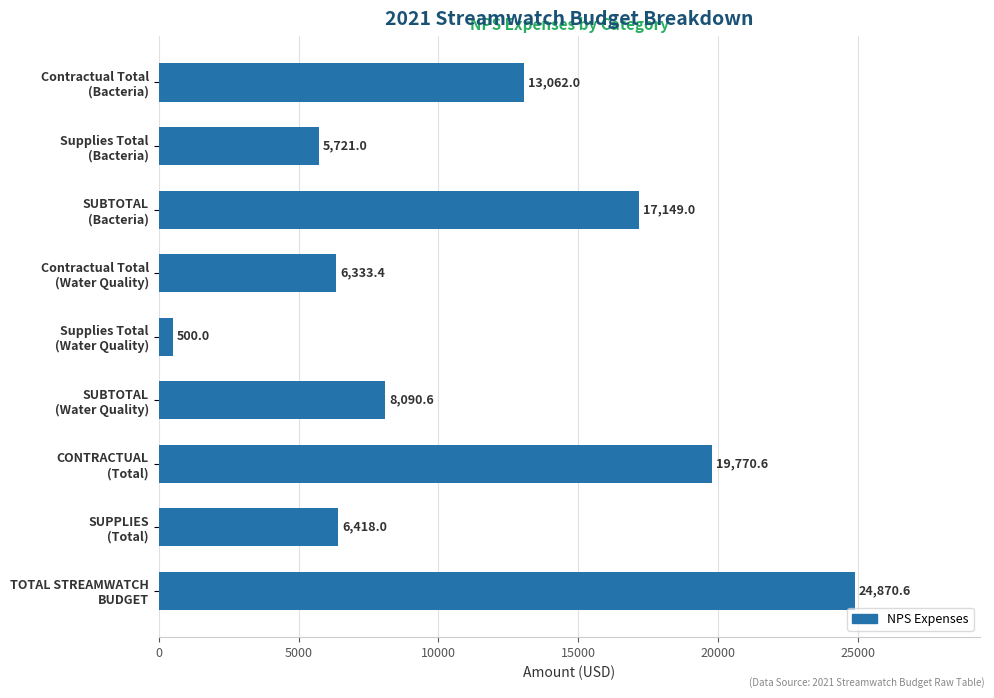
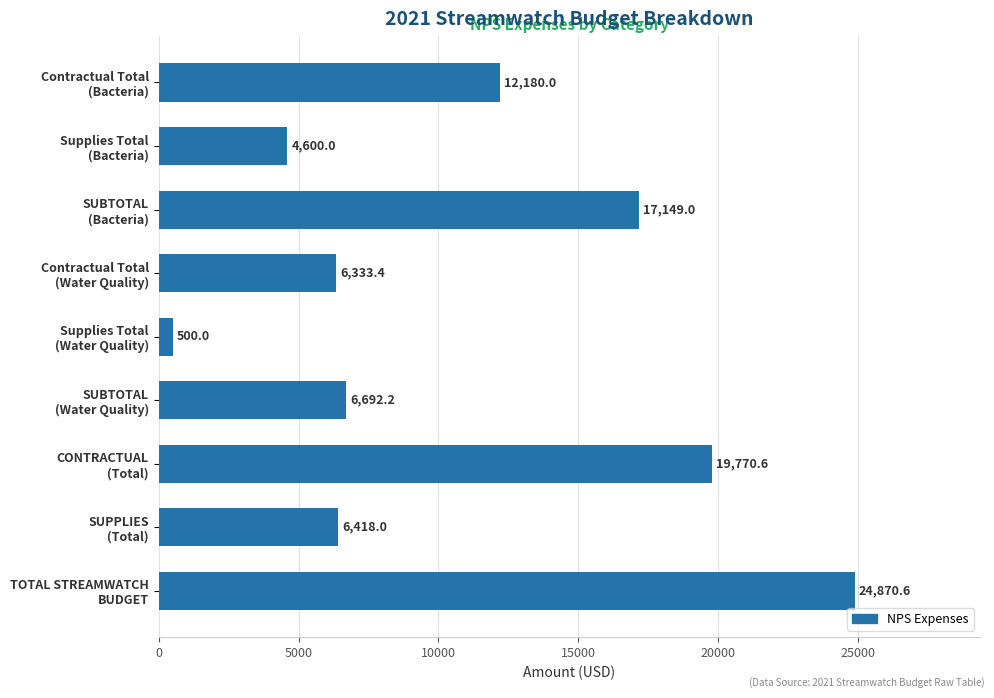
  {
-   "Contractual Total (Bacteria)": "13,062.0",
-   "Supplies Total (Bacteria)": "5,721.0",
+   "Contractual Total (Bacteria)": "12,180.0",
+   "Supplies Total (Bacteria)": "4,600.0",
    "SUBTOTAL (Bacteria)": "17,149.0",
    "Contractual Total (Water Quality)": "6,333.4",
    "Supplies Total (Water Quality)": "500.0",
-   "SUBTOTAL (Water Quality)": "8,090.6",
+   "SUBTOTAL (Water Quality)": "6,692.2",
    "CONTRACTUAL (Total)": "19,770.6",
    "SUPPLIES (Total)": "6,418.0",
    "TOTAL STREAMWATCH BUDGET": "24,870.6"
  }
